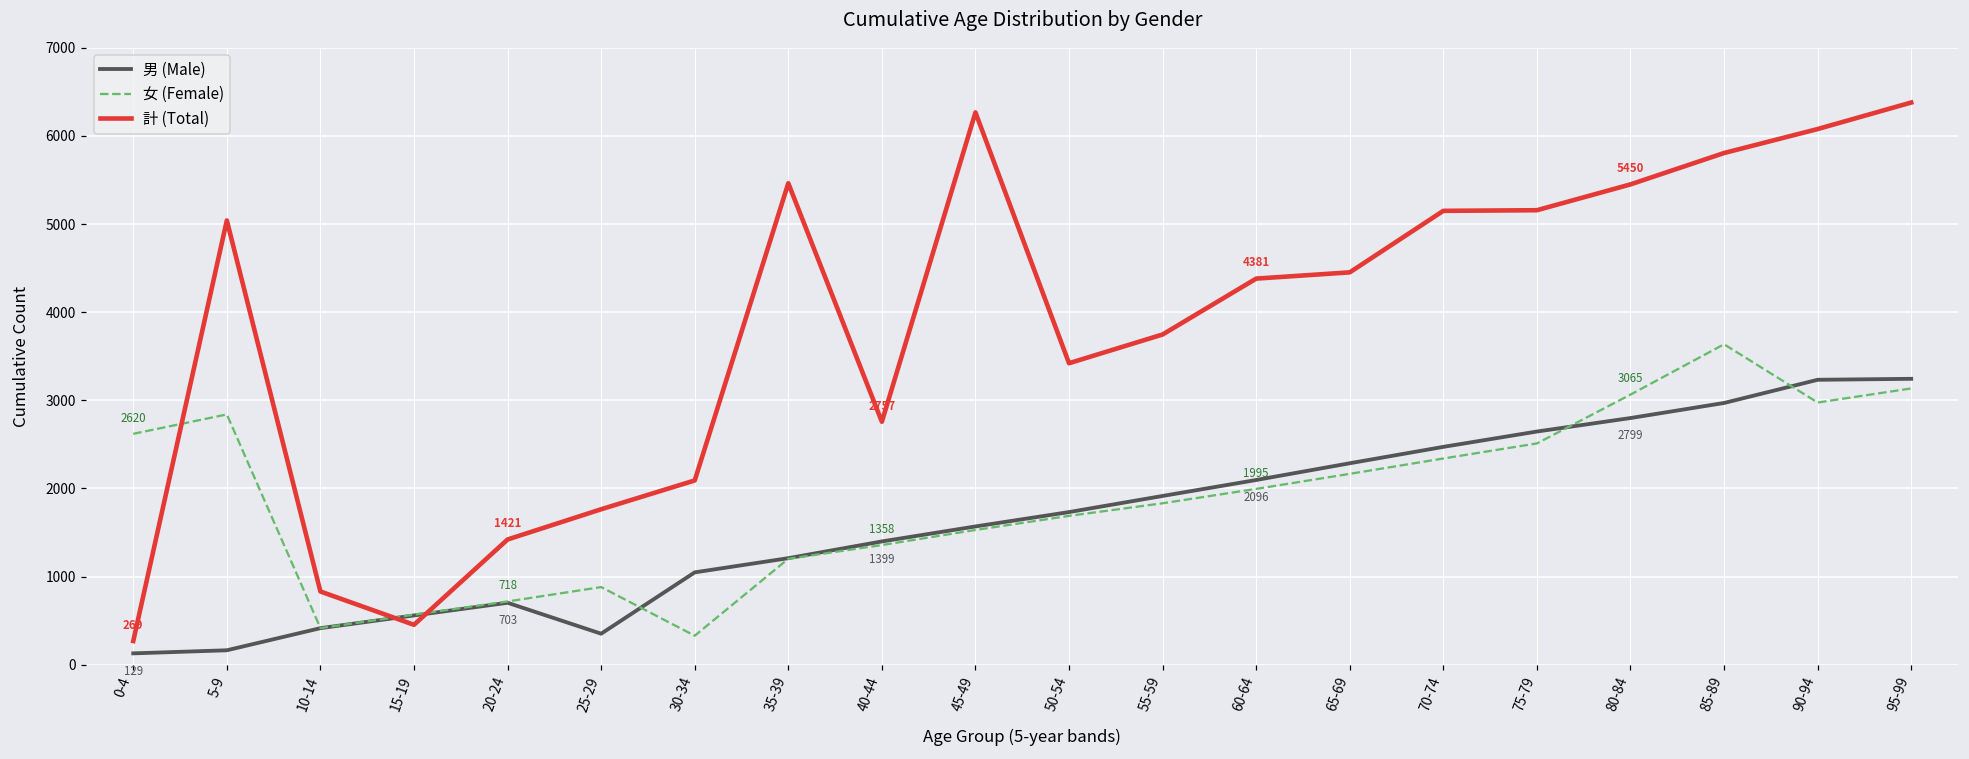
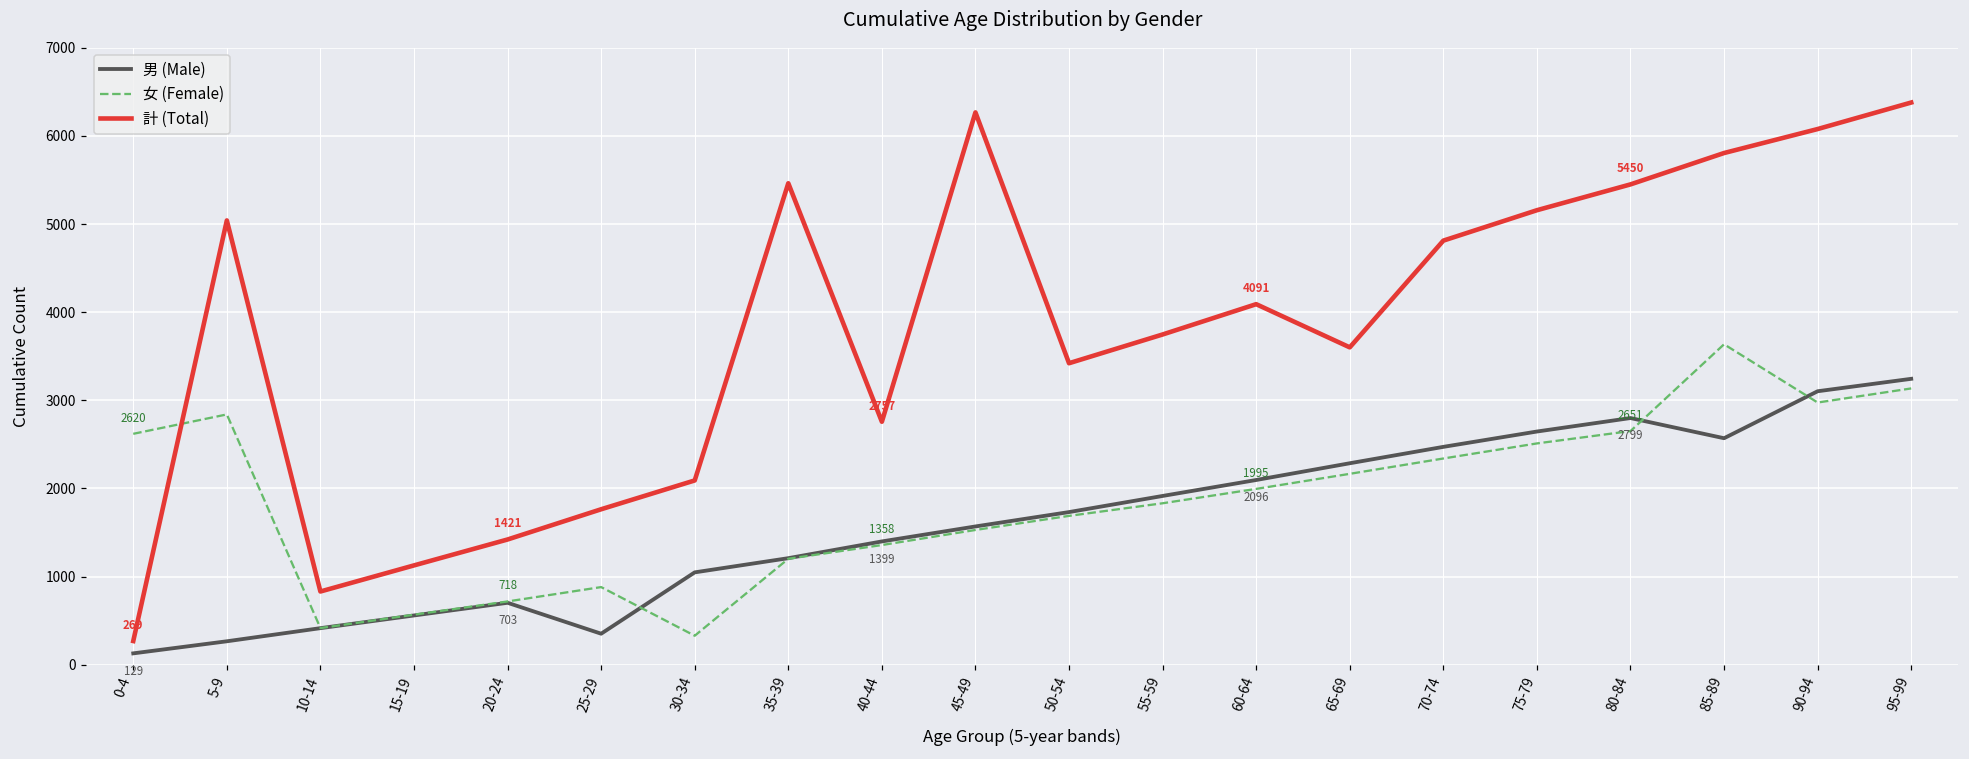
  {
    "男 (Male)": {
-     "5-9": 200,
+     "5-9": 300,
      "25-29": 400,
      "30-34": 1000,
      "45-49": 1600,
      "50-54": 1700,
      "55-59": 1900,
      "65-69": 2300,
      "70-74": 2500,
      "75-79": 2600,
-     "85-89": 3000,
-     "90-94": 3200,
+     "85-89": 2600,
+     "90-94": 3100,
      "95-99": 3200
    },
    "女 (Female)": {
      "0-4": 2620,
      "40-44": 1358,
-     "80-84": 3065
+     "80-84": 2651
    },
    "計 (Total)": {
      "0-4": 269,
-     "15-19": 500,
+     "15-19": 1100,
      "20-24": 1421,
      "40-44": 2757,
-     "60-64": 4381,
-     "65-69": 4500,
-     "70-74": 5200,
+     "60-64": 4091,
+     "65-69": 3600,
+     "70-74": 4800,
      "80-84": 5450
    }
  }
